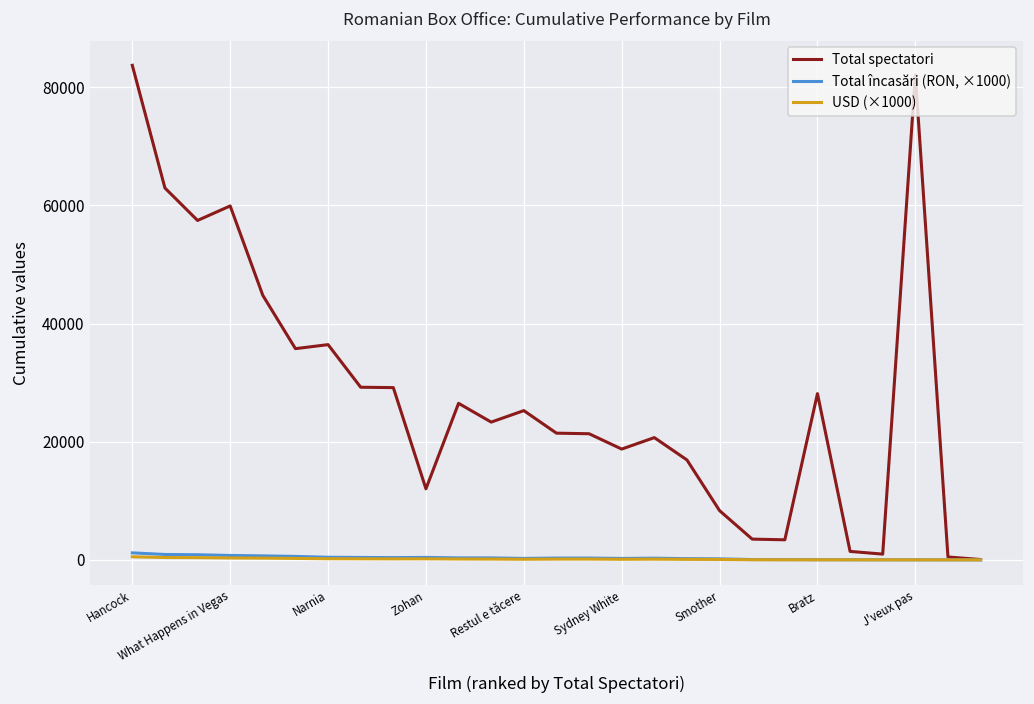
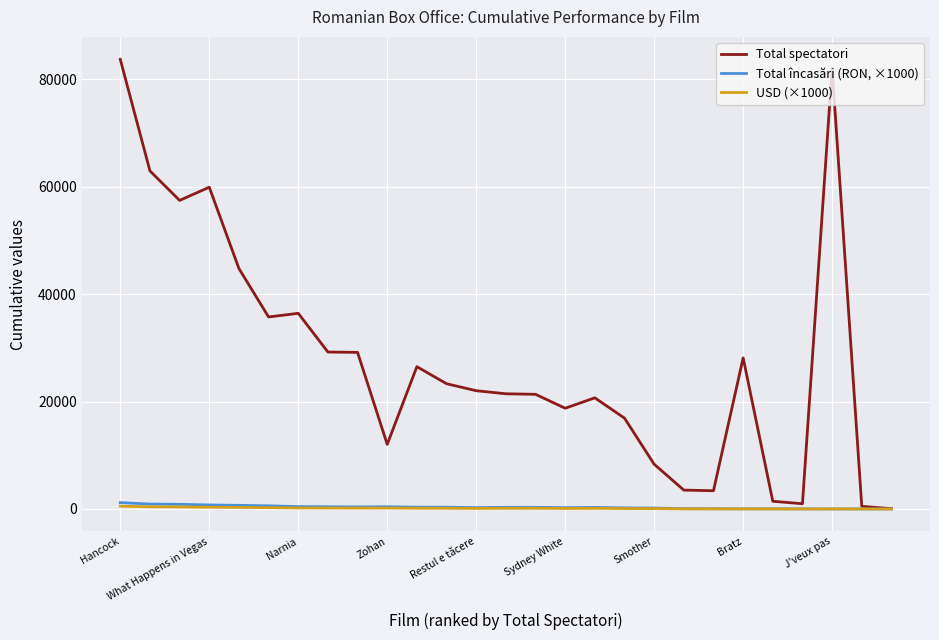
  {
    "Total spectatori": {
      "Hancock": 84000,
      "What Happens in Vegas": 60000,
      "Narnia": 36000,
      "Zohan": 12000,
-     "Restul e tăcere": 25000,
+     "Restul e tăcere": 22000,
      "Sydney White": 19000,
      "Smother": 8000,
      "Bratz": 28000
    },
    "Total încasări (RON, ×1000)": {
      "Hancock": 1000
    },
    "USD (×1000)": {
      "Hancock": 1000
    }
  }
